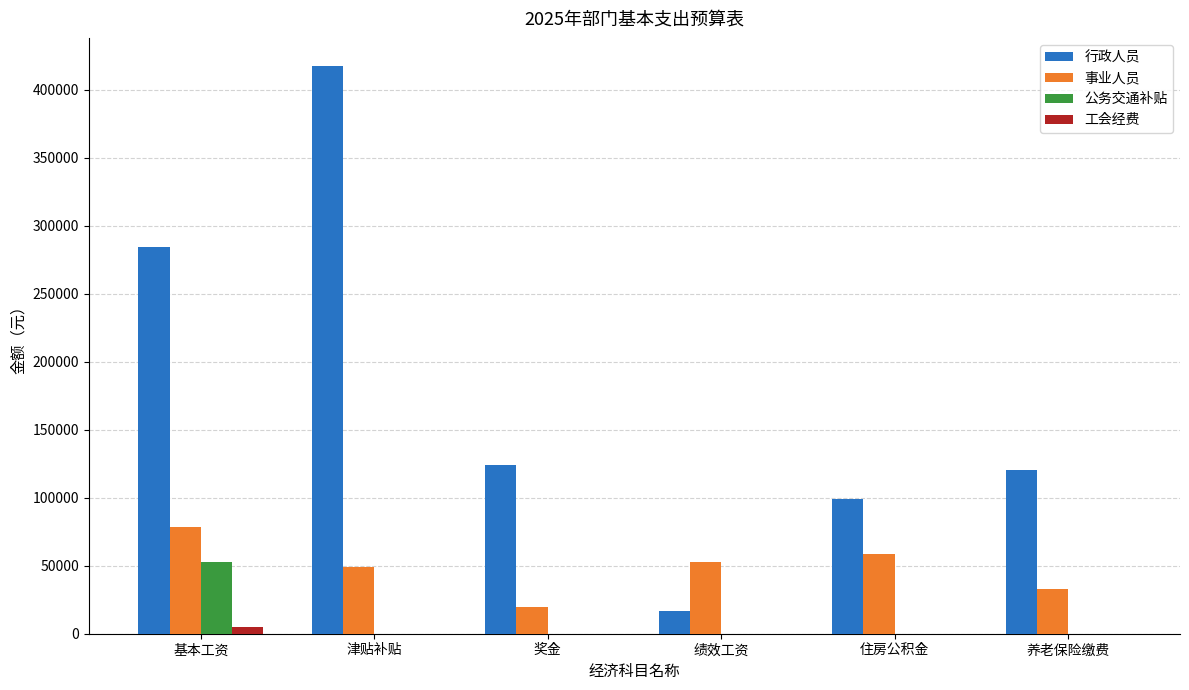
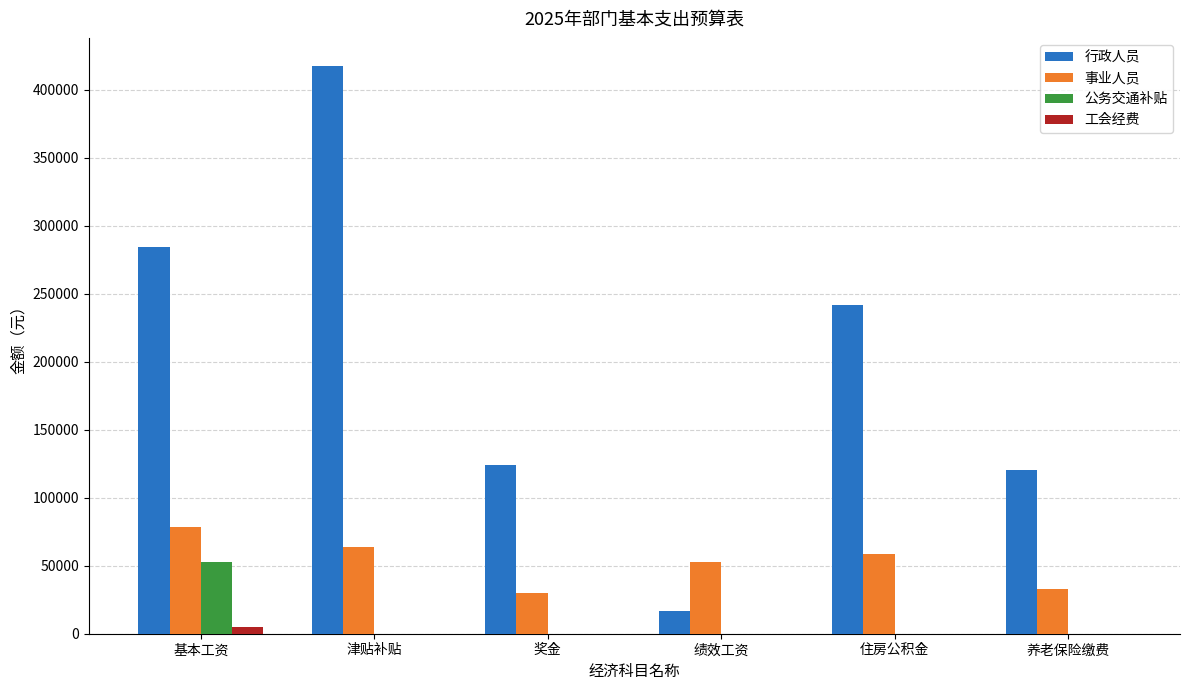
  {
    "行政人员": {
      "基本工资": 284000,
      "津贴补贴": 417000,
      "奖金": 124000,
      "绩效工资": 17000,
-     "住房公积金": 99000,
+     "住房公积金": 241000,
      "养老保险缴费": 121000
    },
    "事业人员": {
      "基本工资": 79000,
-     "津贴补贴": 49000,
-     "奖金": 20000,
+     "津贴补贴": 64000,
+     "奖金": 30000,
      "绩效工资": 53000,
      "住房公积金": 58000,
      "养老保险缴费": 33000
    },
    "公务交通补贴": {
      "基本工资": 53000,
      "津贴补贴": 0,
      "奖金": 0,
      "绩效工资": 0,
      "住房公积金": 0,
      "养老保险缴费": 0
    },
    "工会经费": {
      "基本工资": 5000,
      "津贴补贴": 0,
      "奖金": 0,
      "绩效工资": 0,
      "住房公积金": 0,
      "养老保险缴费": 0
    }
  }
